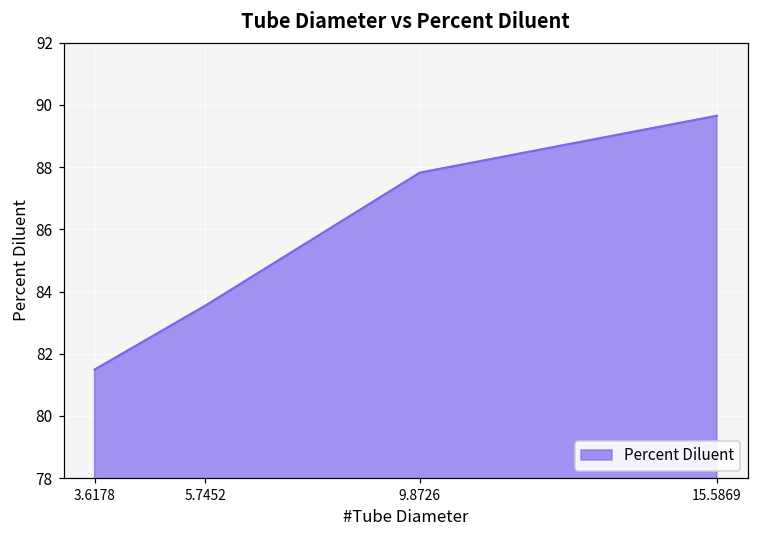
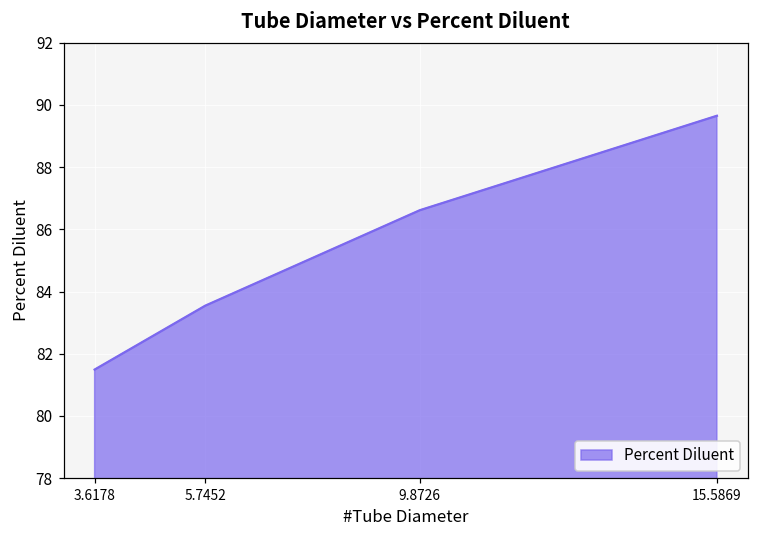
  {
    "3.6178": 81.5,
    "5.7452": 83.5,
-   "9.8726": 87.8,
+   "9.8726": 86.6,
    "15.5869": 89.7
  }
